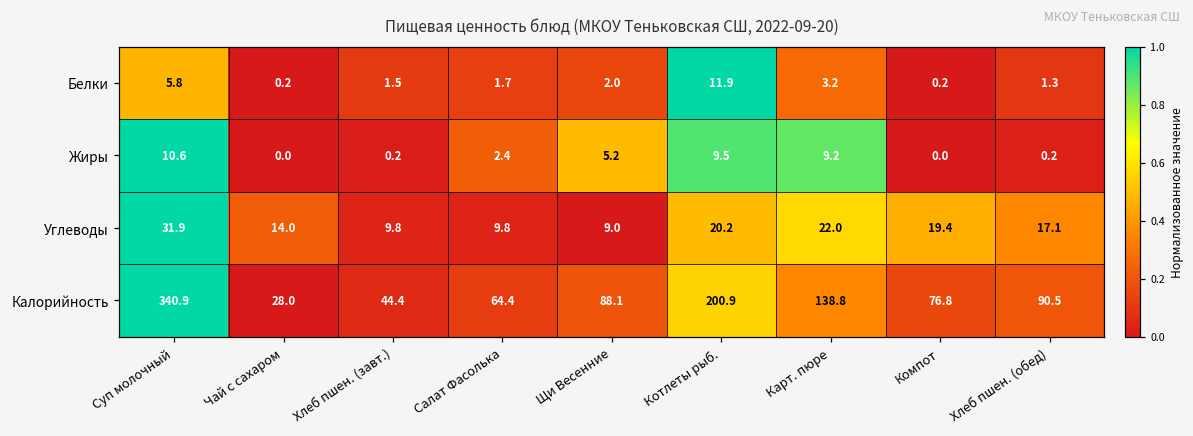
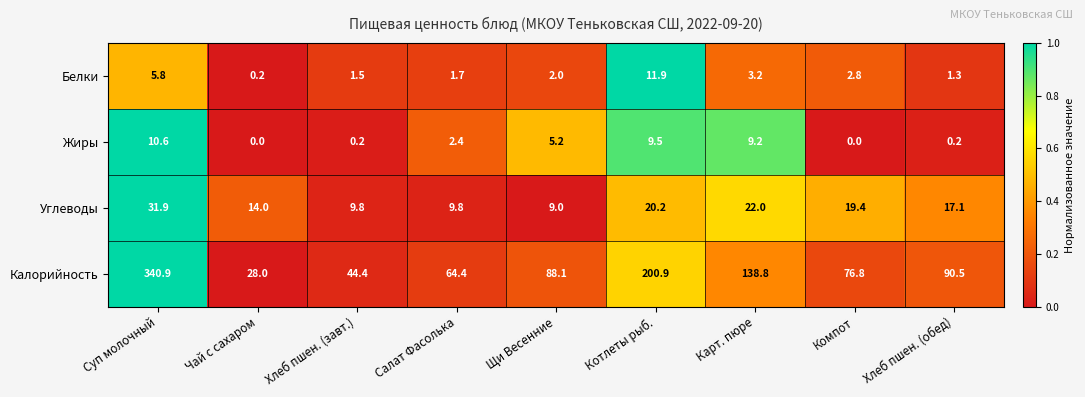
  {
    "Белки": {
      "Суп молочный": 5.8,
      "Чай с сахаром": 0.2,
      "Хлеб пшен. (завт.)": 1.5,
      "Салат Фасолька": 1.7,
      "Щи Весенние": 2.0,
      "Котлеты рыб.": 11.9,
      "Карт. пюре": 3.2,
-     "Компот": 0.2,
+     "Компот": 2.8,
      "Хлеб пшен. (обед)": 1.3
    },
    "Жиры": {
      "Суп молочный": 10.6,
      "Чай с сахаром": 0.0,
      "Хлеб пшен. (завт.)": 0.2,
      "Салат Фасолька": 2.4,
      "Щи Весенние": 5.2,
      "Котлеты рыб.": 9.5,
      "Карт. пюре": 9.2,
      "Компот": 0.0,
      "Хлеб пшен. (обед)": 0.2
    },
    "Углеводы": {
      "Суп молочный": 31.9,
      "Чай с сахаром": 14.0,
      "Хлеб пшен. (завт.)": 9.8,
      "Салат Фасолька": 9.8,
      "Щи Весенние": 9.0,
      "Котлеты рыб.": 20.2,
      "Карт. пюре": 22.0,
      "Компот": 19.4,
      "Хлеб пшен. (обед)": 17.1
    },
    "Калорийность": {
      "Суп молочный": 340.9,
      "Чай с сахаром": 28.0,
      "Хлеб пшен. (завт.)": 44.4,
      "Салат Фасолька": 64.4,
      "Щи Весенние": 88.1,
      "Котлеты рыб.": 200.9,
      "Карт. пюре": 138.8,
      "Компот": 76.8,
      "Хлеб пшен. (обед)": 90.5
    }
  }
